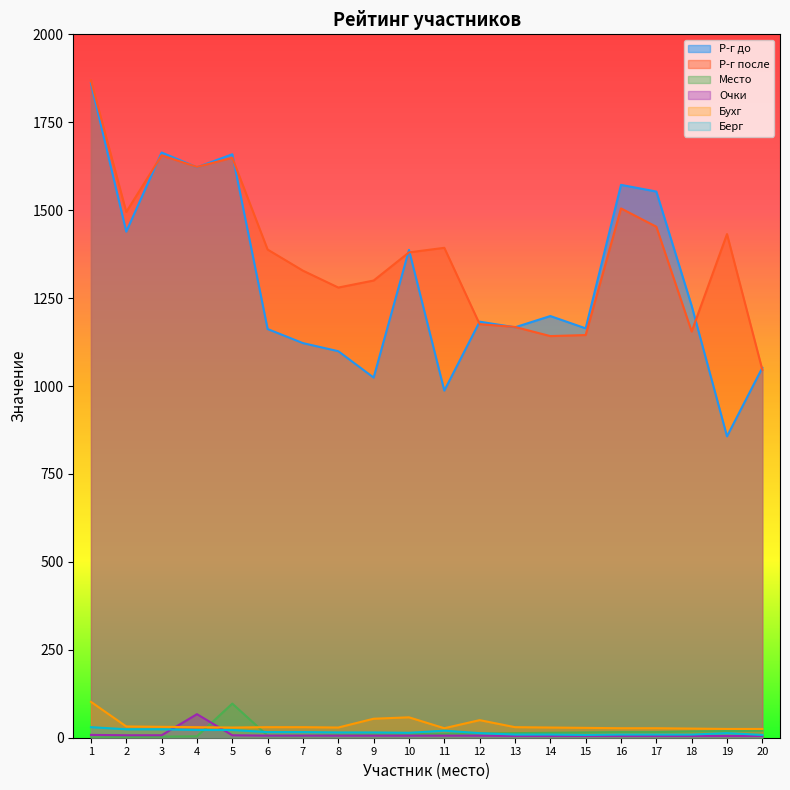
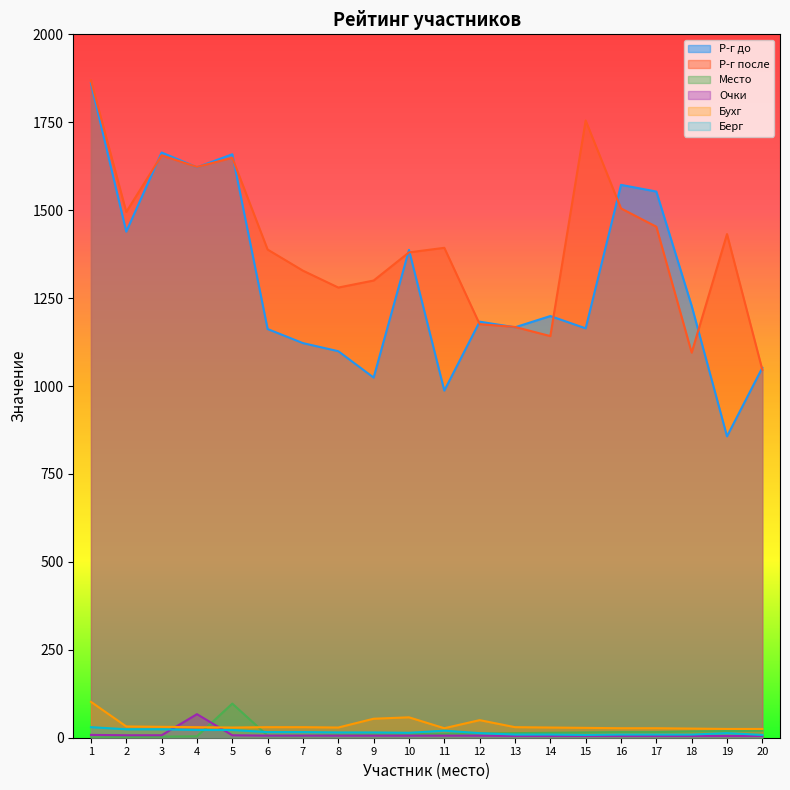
  {
    "Р-г после": {
      "1": 1870,
      "2": 1500,
      "3": 1660,
      "5": 1650,
      "6": 1390,
      "7": 1330,
      "8": 1280,
      "9": 1300,
      "11": 1390,
      "14": 1140,
-     "15": 1150,
+     "15": 1760,
      "16": 1510,
      "17": 1450,
-     "18": 1160,
+     "18": 1100,
      "19": 1430
    },
    "Место": {
      "4": 0,
      "5": 100,
      "18": 20
    },
    "Очки": {
      "4": 70,
      "5": 10,
      "19": 10
    },
    "Бухг": {
      "1": 100,
      "2": 30,
      "4": 30,
      "6": 30,
      "7": 30,
      "8": 30,
      "9": 50,
      "10": 60,
      "12": 50,
      "13": 30,
      "14": 30,
      "15": 30,
      "16": 30,
      "17": 30,
      "18": 30
    }
  }
